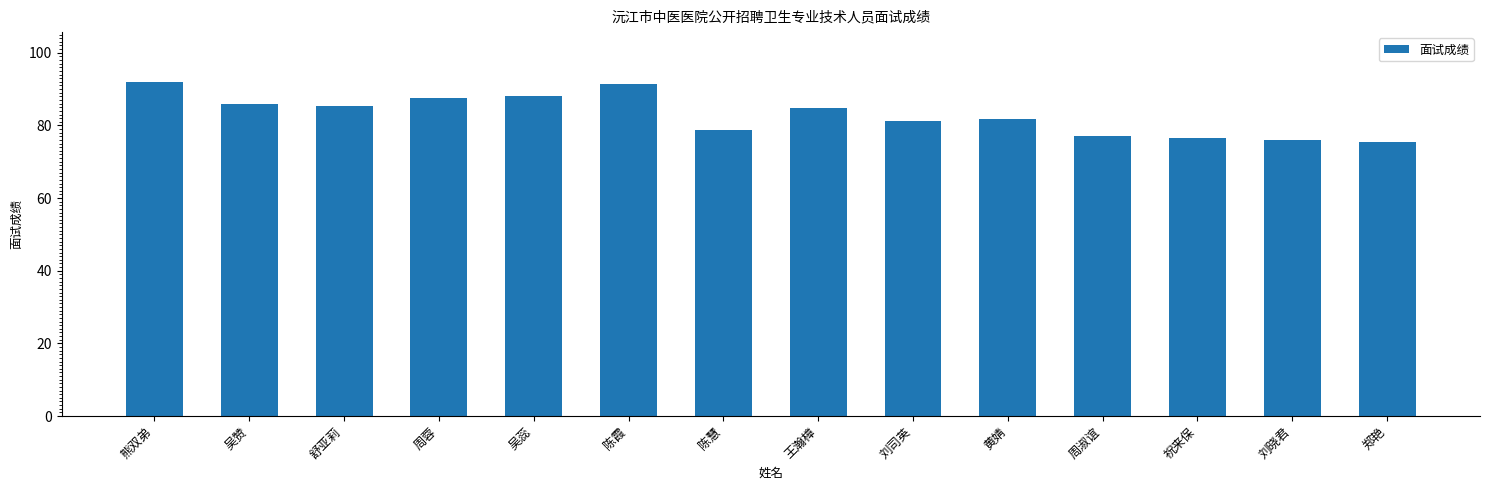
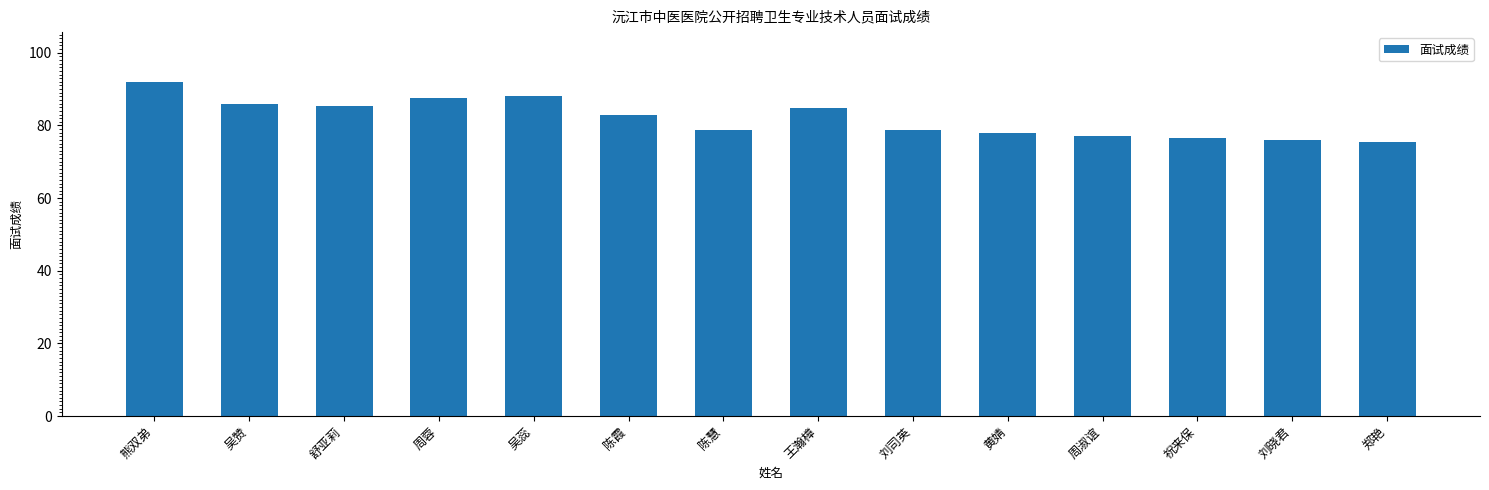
  {
    "熊双弟": 92,
    "吴赞": 86,
    "舒亚莉": 85,
    "周蓉": 88,
    "吴蕊": 88,
-   "陈霞": 91,
+   "陈霞": 83,
    "陈慧": 79,
    "王瀚樟": 85,
-   "刘司英": 81,
-   "黄婧": 82,
+   "刘司英": 79,
+   "黄婧": 78,
    "周淑谊": 77,
    "祝来保": 76,
    "刘晓君": 76,
    "郑艳": 75
  }
